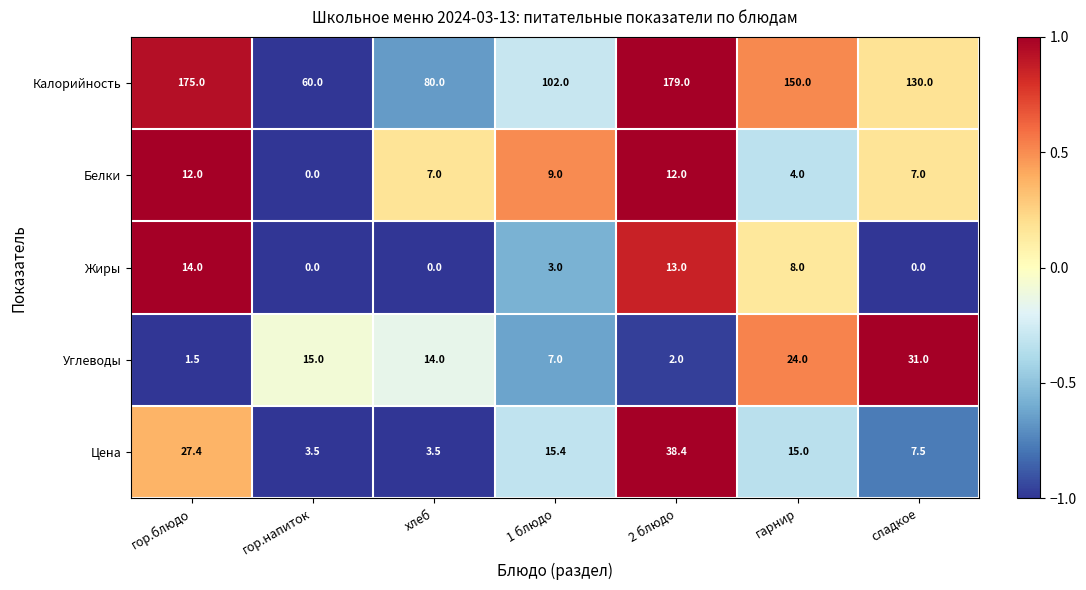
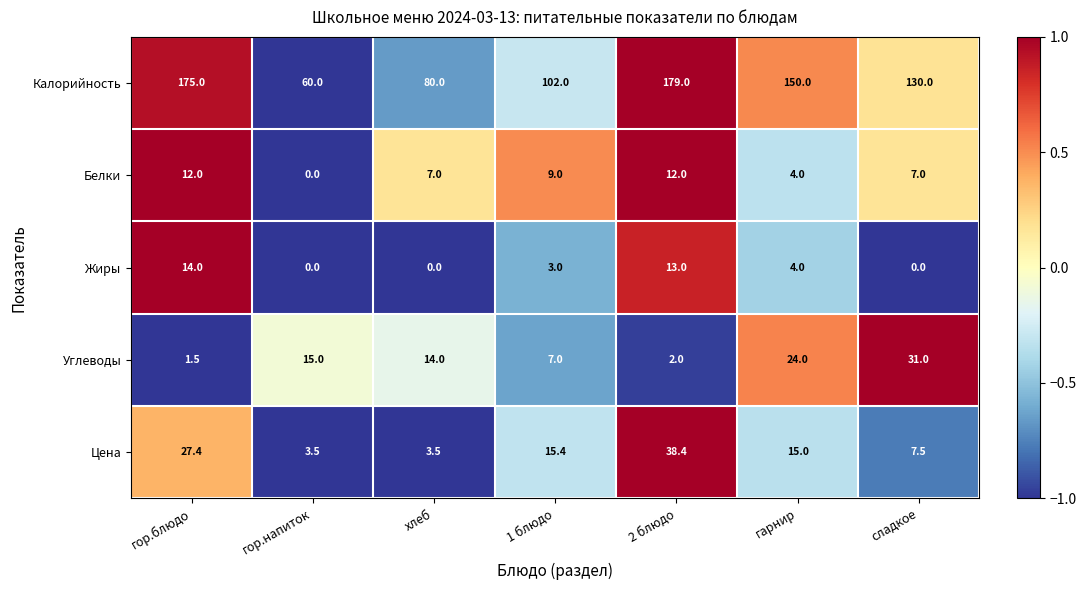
  {
    "Калорийность": {
      "гор.блюдо": 175.0,
      "гор.напиток": 60.0,
      "хлеб": 80.0,
      "1 блюдо": 102.0,
      "2 блюдо": 179.0,
      "гарнир": 150.0,
      "сладкое": 130.0
    },
    "Белки": {
      "гор.блюдо": 12.0,
      "гор.напиток": 0.0,
      "хлеб": 7.0,
      "1 блюдо": 9.0,
      "2 блюдо": 12.0,
      "гарнир": 4.0,
      "сладкое": 7.0
    },
    "Жиры": {
      "гор.блюдо": 14.0,
      "гор.напиток": 0.0,
      "хлеб": 0.0,
      "1 блюдо": 3.0,
      "2 блюдо": 13.0,
-     "гарнир": 8.0,
+     "гарнир": 4.0,
      "сладкое": 0.0
    },
    "Углеводы": {
      "гор.блюдо": 1.5,
      "гор.напиток": 15.0,
      "хлеб": 14.0,
      "1 блюдо": 7.0,
      "2 блюдо": 2.0,
      "гарнир": 24.0,
      "сладкое": 31.0
    },
    "Цена": {
      "гор.блюдо": 27.4,
      "гор.напиток": 3.5,
      "хлеб": 3.5,
      "1 блюдо": 15.4,
      "2 блюдо": 38.4,
      "гарнир": 15.0,
      "сладкое": 7.5
    }
  }
